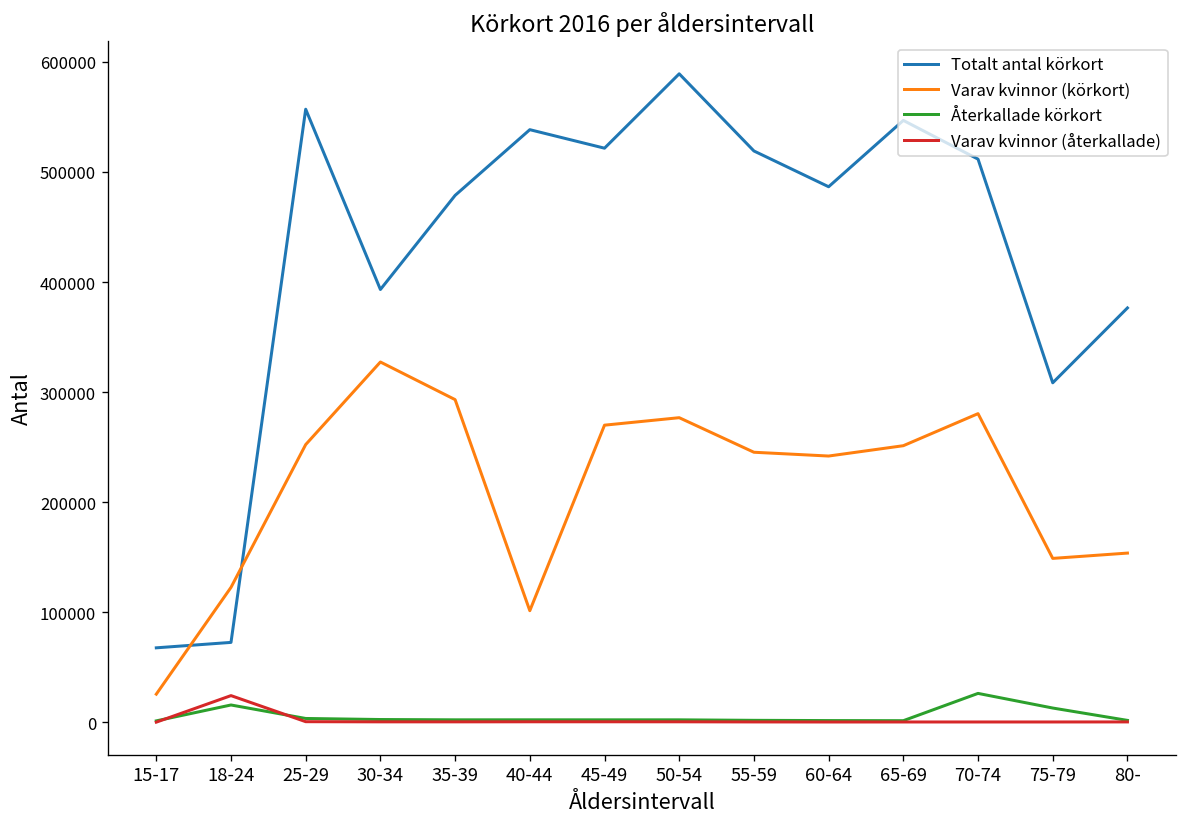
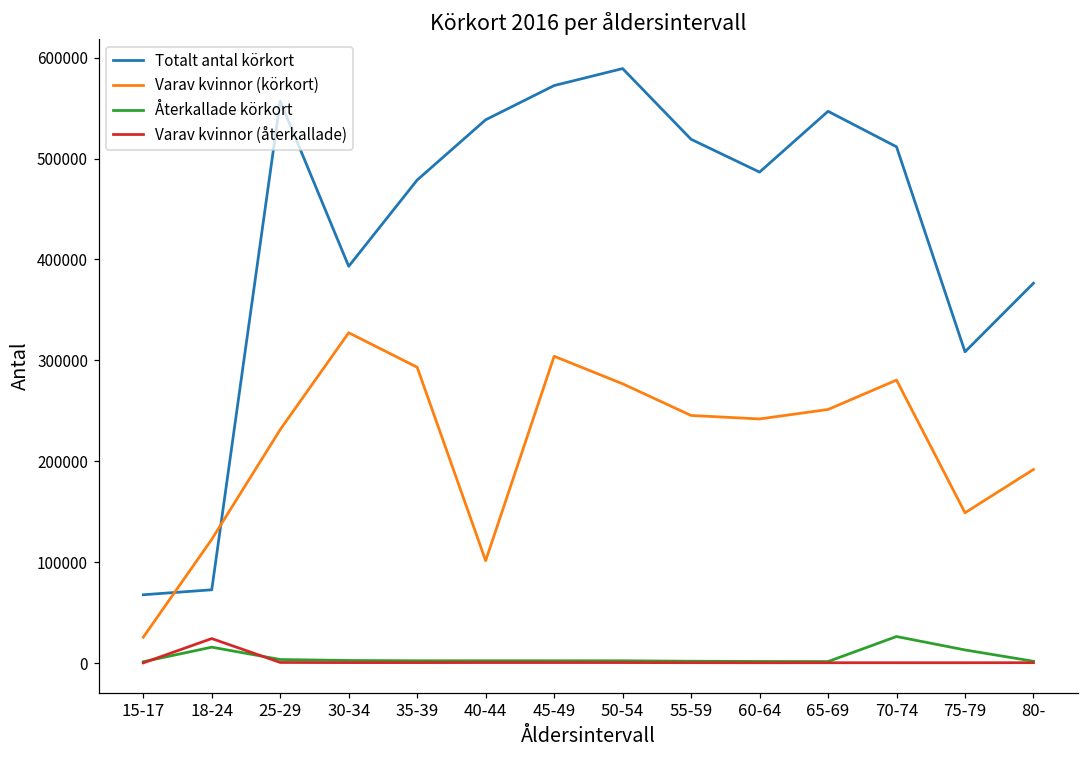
  {
    "Totalt antal körkort": {
      "15-17": 70000,
      "18-24": 70000,
      "25-29": 560000,
      "30-34": 390000,
      "35-39": 480000,
      "40-44": 540000,
-     "45-49": 520000,
+     "45-49": 570000,
      "50-54": 590000,
      "55-59": 520000,
      "60-64": 490000,
      "70-74": 510000,
      "75-79": 310000,
      "80-": 380000
    },
    "Varav kvinnor (körkort)": {
      "15-17": 30000,
      "18-24": 120000,
-     "25-29": 250000,
+     "25-29": 230000,
      "30-34": 330000,
      "35-39": 290000,
      "40-44": 100000,
-     "45-49": 270000,
+     "45-49": 300000,
      "50-54": 280000,
      "55-59": 250000,
      "60-64": 240000,
      "65-69": 250000,
      "70-74": 280000,
      "75-79": 150000,
-     "80-": 150000
+     "80-": 190000
    },
    "Återkallade körkort": {
      "18-24": 20000,
      "25-29": 0,
      "70-74": 30000,
      "75-79": 10000
    },
    "Varav kvinnor (återkallade)": {
      "18-24": 20000,
      "25-29": 0,
      "70-74": 0,
      "75-79": 0
    }
  }
